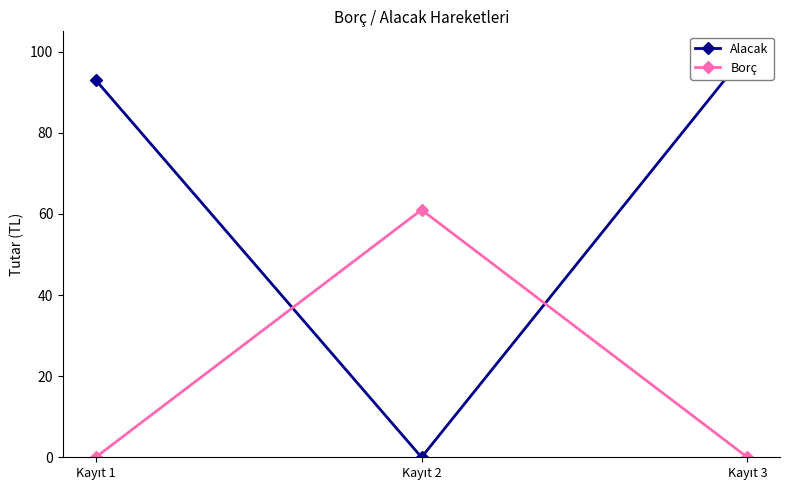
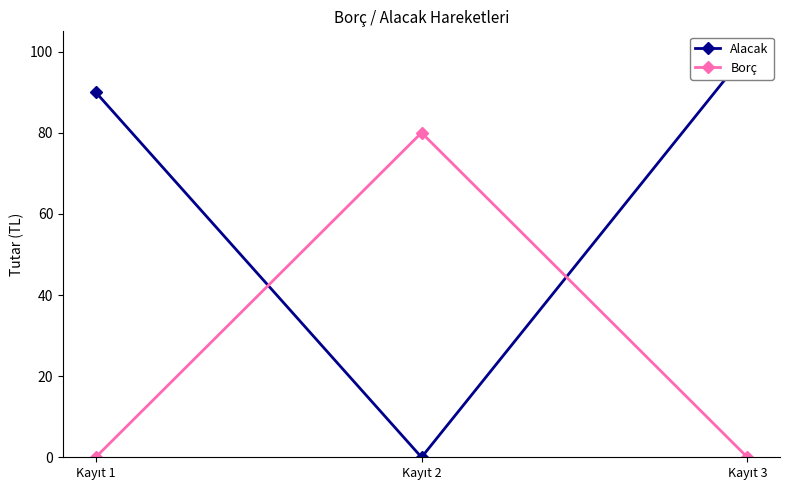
  {
    "Alacak": {
-     "Kayıt 1": 93,
+     "Kayıt 1": 90,
      "Kayıt 2": 0
    },
    "Borç": {
      "Kayıt 1": 0,
-     "Kayıt 2": 61,
+     "Kayıt 2": 80,
      "Kayıt 3": 0
    }
  }
